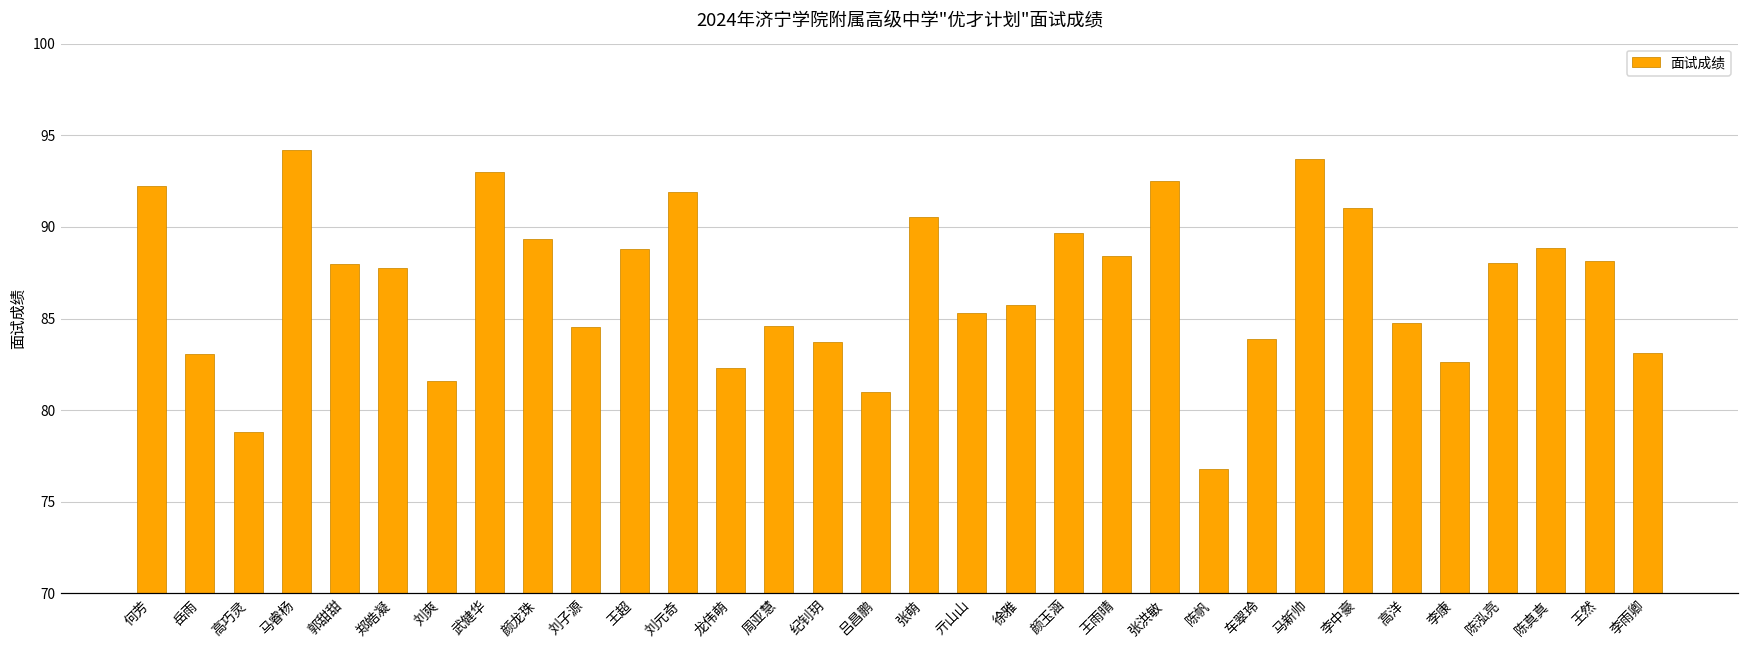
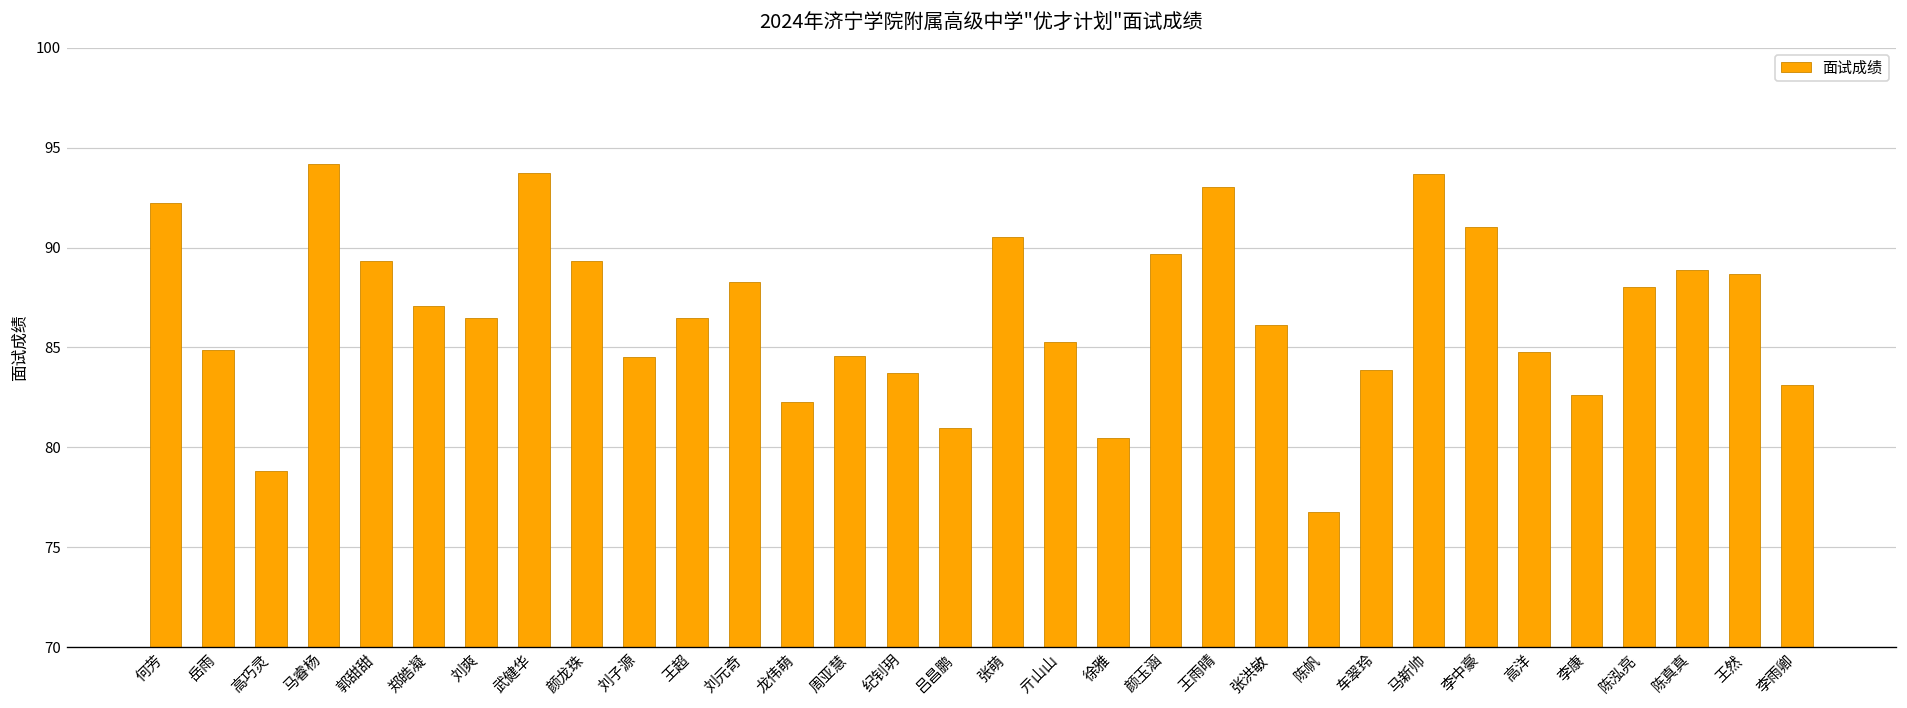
  {
    "何芳": 92.2,
-   "岳雨": 83.1,
+   "岳雨": 84.9,
    "高巧灵": 78.8,
    "马睿杨": 94.2,
-   "郭甜甜": 88.0,
-   "郑皓凝": 87.7,
-   "刘爽": 81.6,
-   "武健华": 93.0,
+   "郭甜甜": 89.3,
+   "郑皓凝": 87.1,
+   "刘爽": 86.5,
+   "武健华": 93.7,
    "颜龙珠": 89.3,
    "刘子源": 84.5,
-   "王超": 88.8,
-   "刘元奇": 91.9,
+   "王超": 86.5,
+   "刘元奇": 88.3,
    "龙伟萌": 82.3,
    "周亚慧": 84.6,
    "纪钊玥": 83.7,
    "吕昌鹏": 81.0,
    "张萌": 90.5,
    "亓山山": 85.3,
-   "徐雅": 85.8,
+   "徐雅": 80.5,
    "颜玉涵": 89.7,
-   "王雨晴": 88.4,
-   "张洪敏": 92.5,
+   "王雨晴": 93.0,
+   "张洪敏": 86.1,
    "陈帆": 76.8,
    "车翠玲": 83.9,
    "马新帅": 93.7,
    "李中豪": 91.0,
    "高洋": 84.8,
    "李康": 82.6,
    "陈泓亮": 88.0,
    "陈真真": 88.9,
-   "王然": 88.2,
+   "王然": 88.7,
    "李雨卿": 83.1
  }
